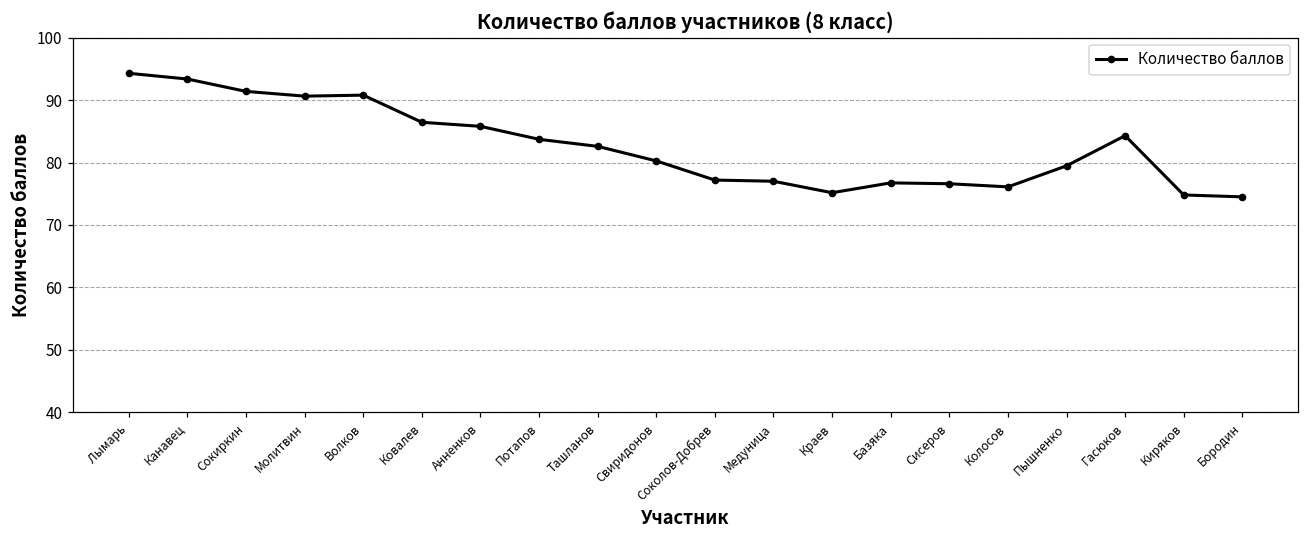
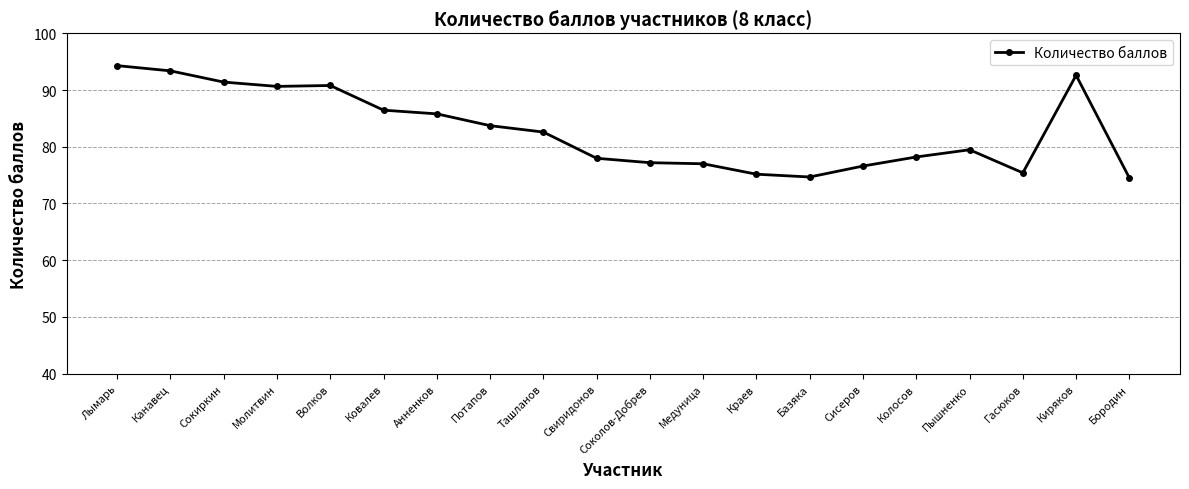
  {
    "Лымарь": 94,
    "Канавец": 93,
    "Сокиркин": 91,
    "Молитвин": 91,
    "Волков": 91,
    "Ковалев": 86,
    "Анненков": 86,
    "Потапов": 84,
    "Ташланов": 83,
-   "Свиридонов": 80,
+   "Свиридонов": 78,
    "Соколов-Добрев": 77,
    "Медуница": 77,
    "Краев": 75,
-   "Базяка": 77,
+   "Базяка": 75,
    "Сисеров": 77,
-   "Колосов": 76,
+   "Колосов": 78,
    "Пышненко": 79,
-   "Гасюков": 84,
-   "Киряков": 75,
+   "Гасюков": 75,
+   "Киряков": 93,
    "Бородин": 75
  }
